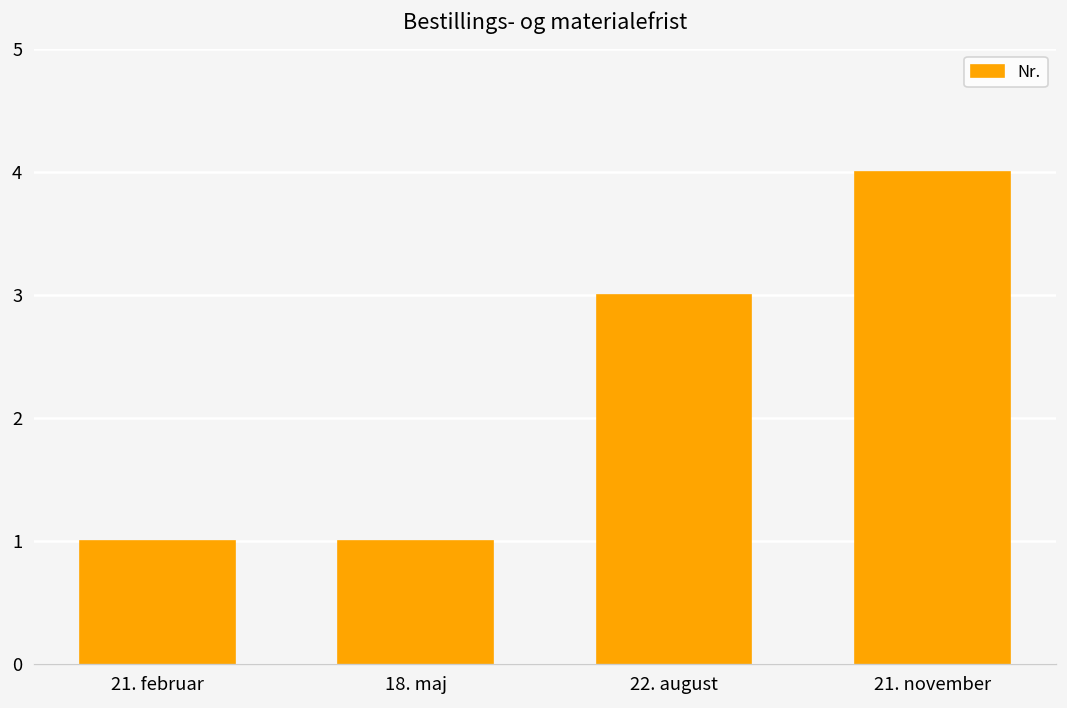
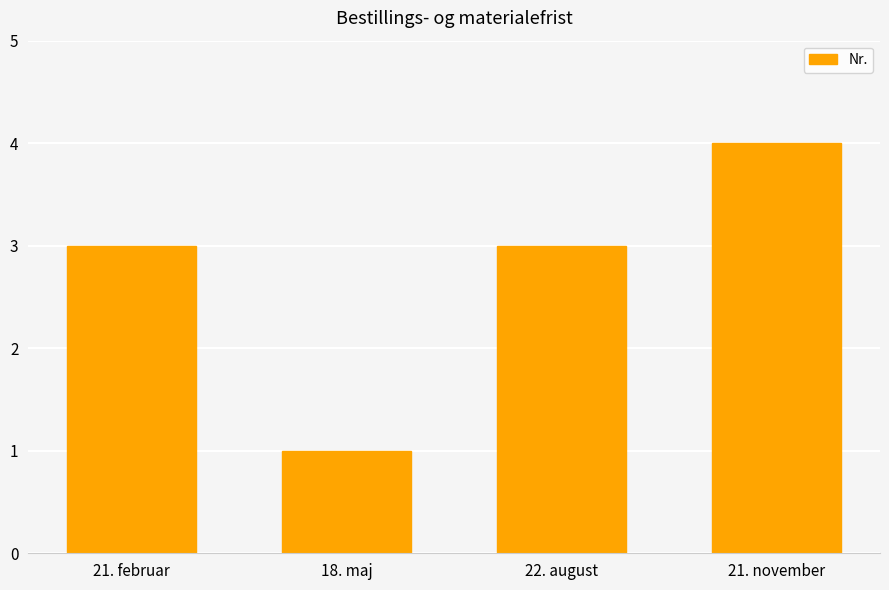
  {
-   "21. februar": 1,
+   "21. februar": 3,
    "18. maj": 1,
    "22. august": 3,
    "21. november": 4
  }
